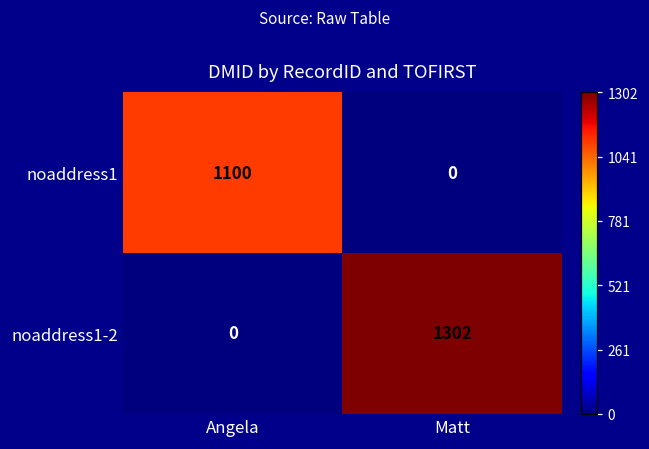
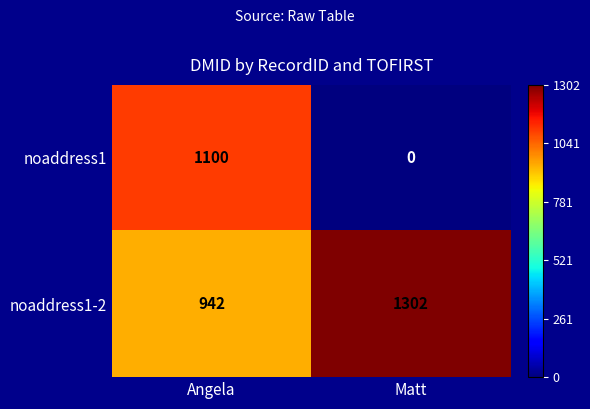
  {
    "noaddress1": {
      "Angela": 1100,
      "Matt": 0
    },
    "noaddress1-2": {
-     "Angela": 0,
+     "Angela": 942,
      "Matt": 1302
    }
  }
